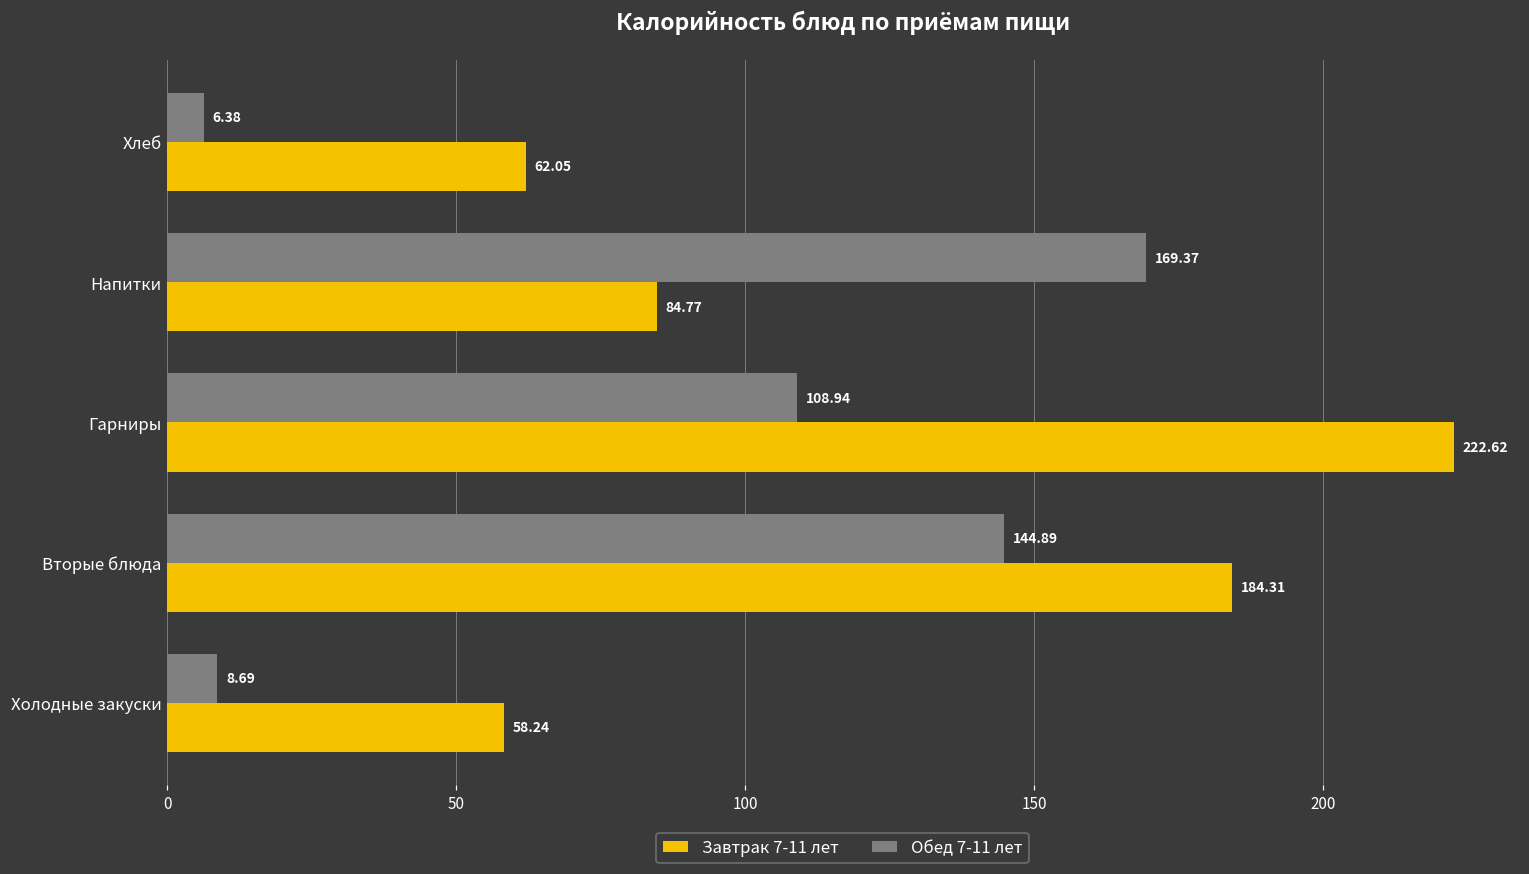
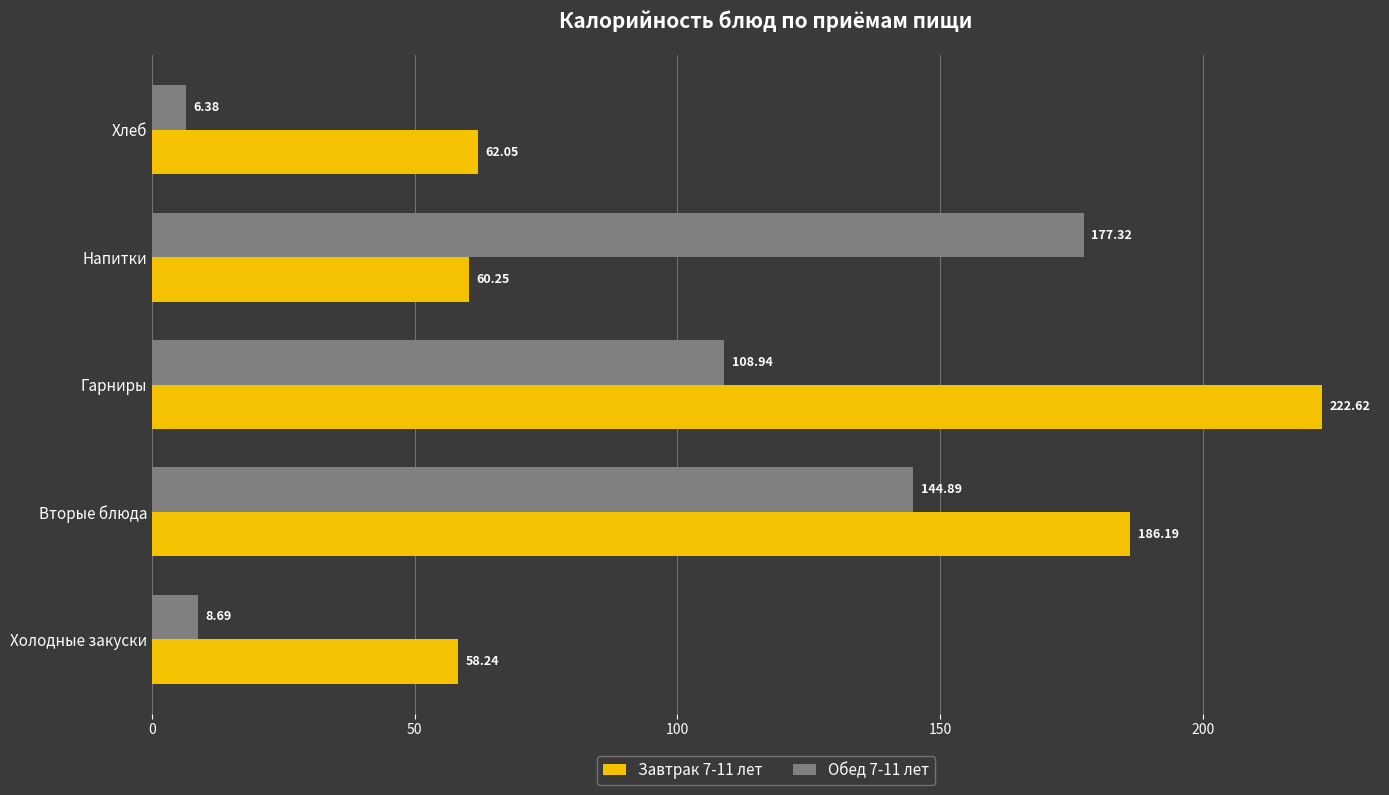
  {
    "Завтрак 7-11 лет": {
      "Хлеб": 62.05,
-     "Напитки": 84.77,
+     "Напитки": 60.25,
      "Гарниры": 222.62,
-     "Вторые блюда": 184.31,
+     "Вторые блюда": 186.19,
      "Холодные закуски": 58.24
    },
    "Обед 7-11 лет": {
      "Хлеб": 6.38,
-     "Напитки": 169.37,
+     "Напитки": 177.32,
      "Гарниры": 108.94,
      "Вторые блюда": 144.89,
      "Холодные закуски": 8.69
    }
  }
